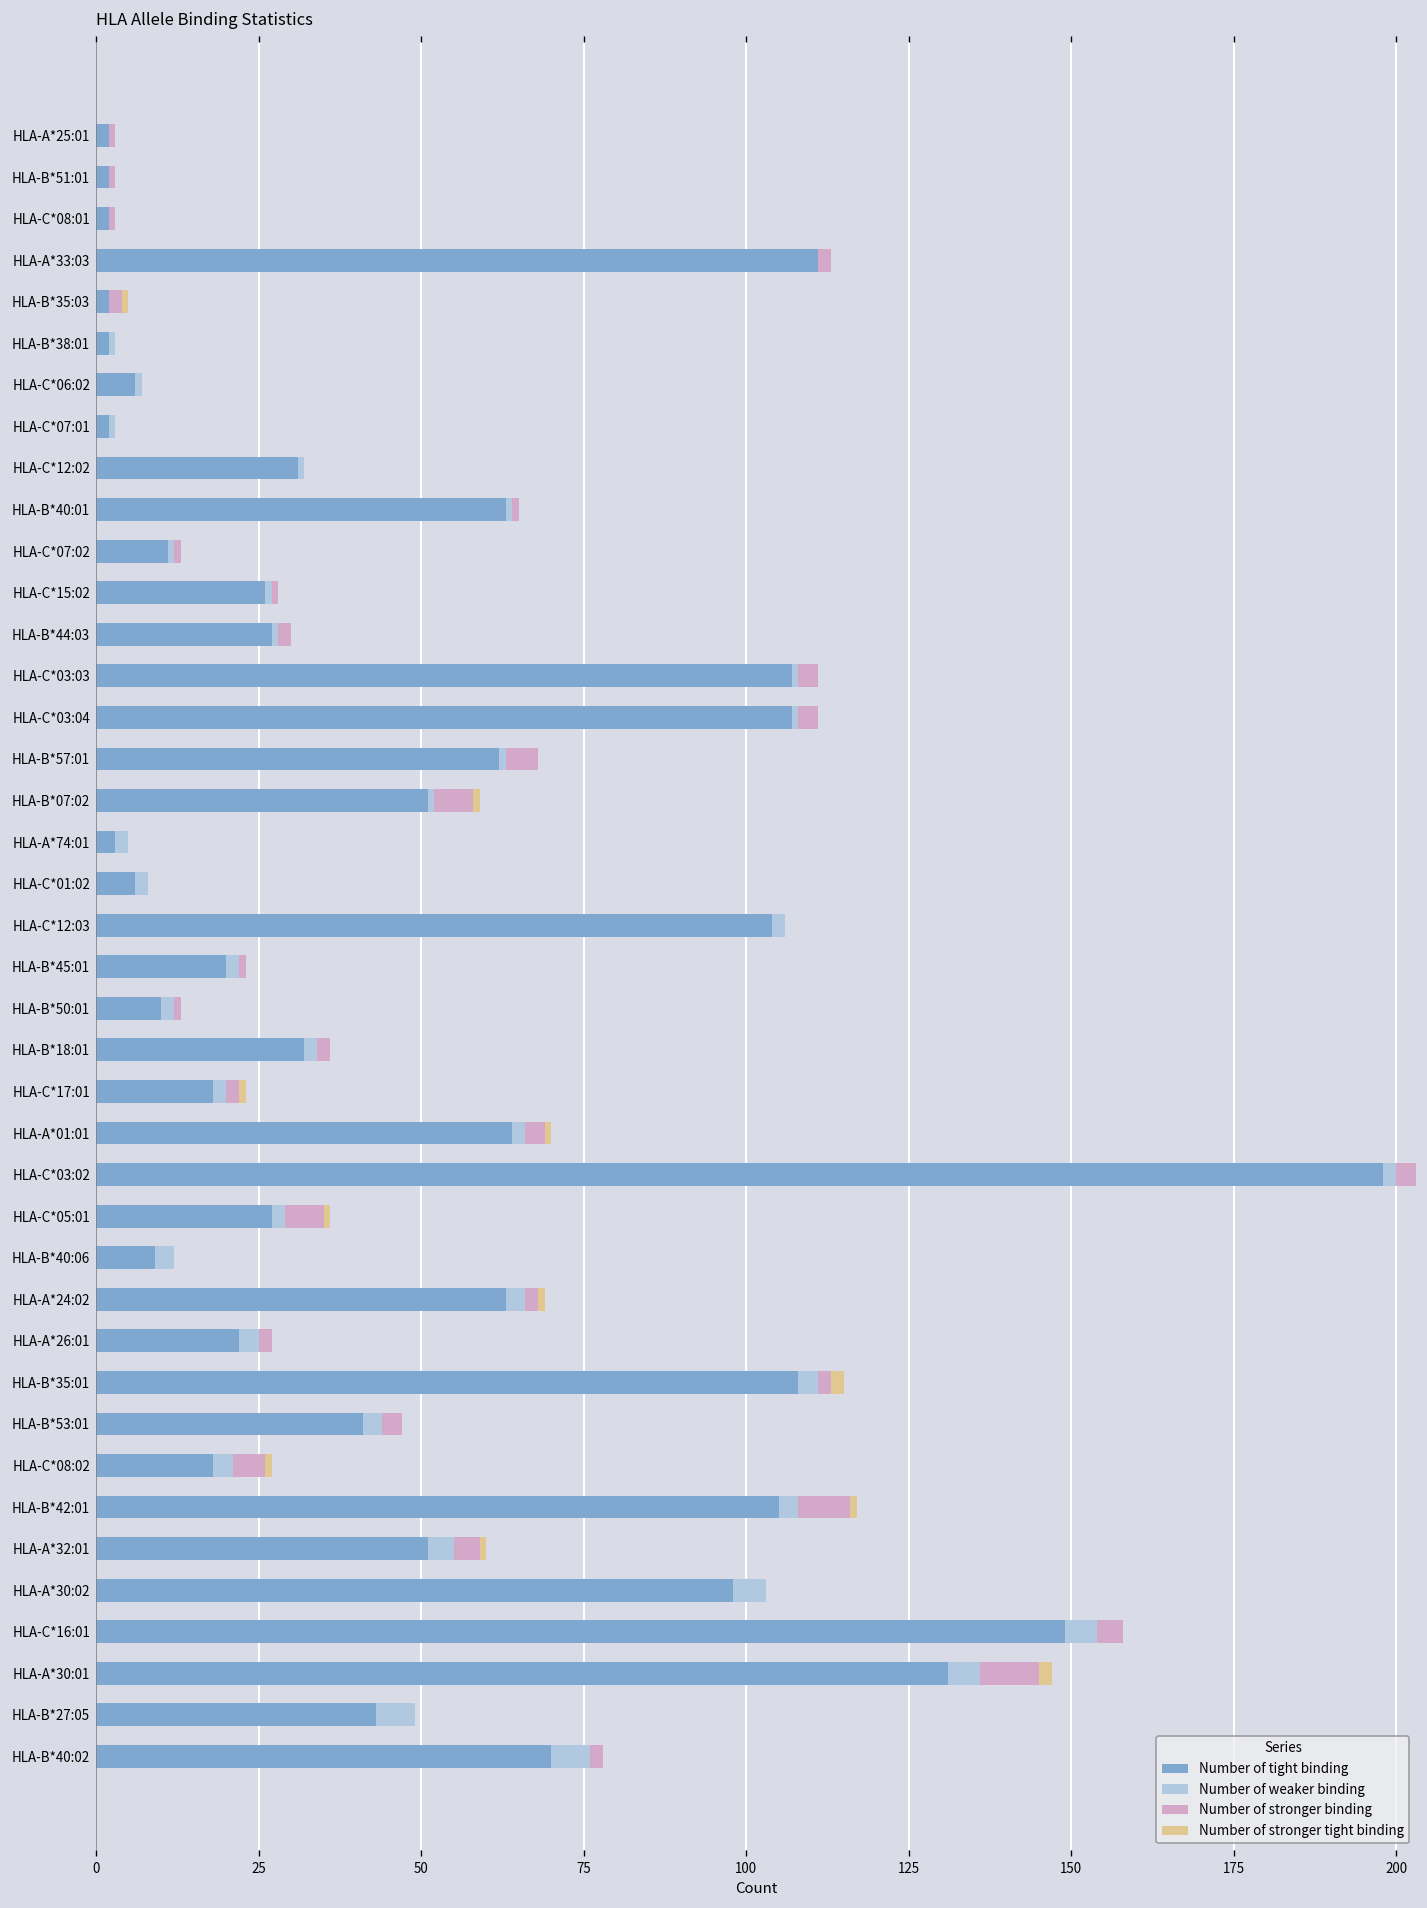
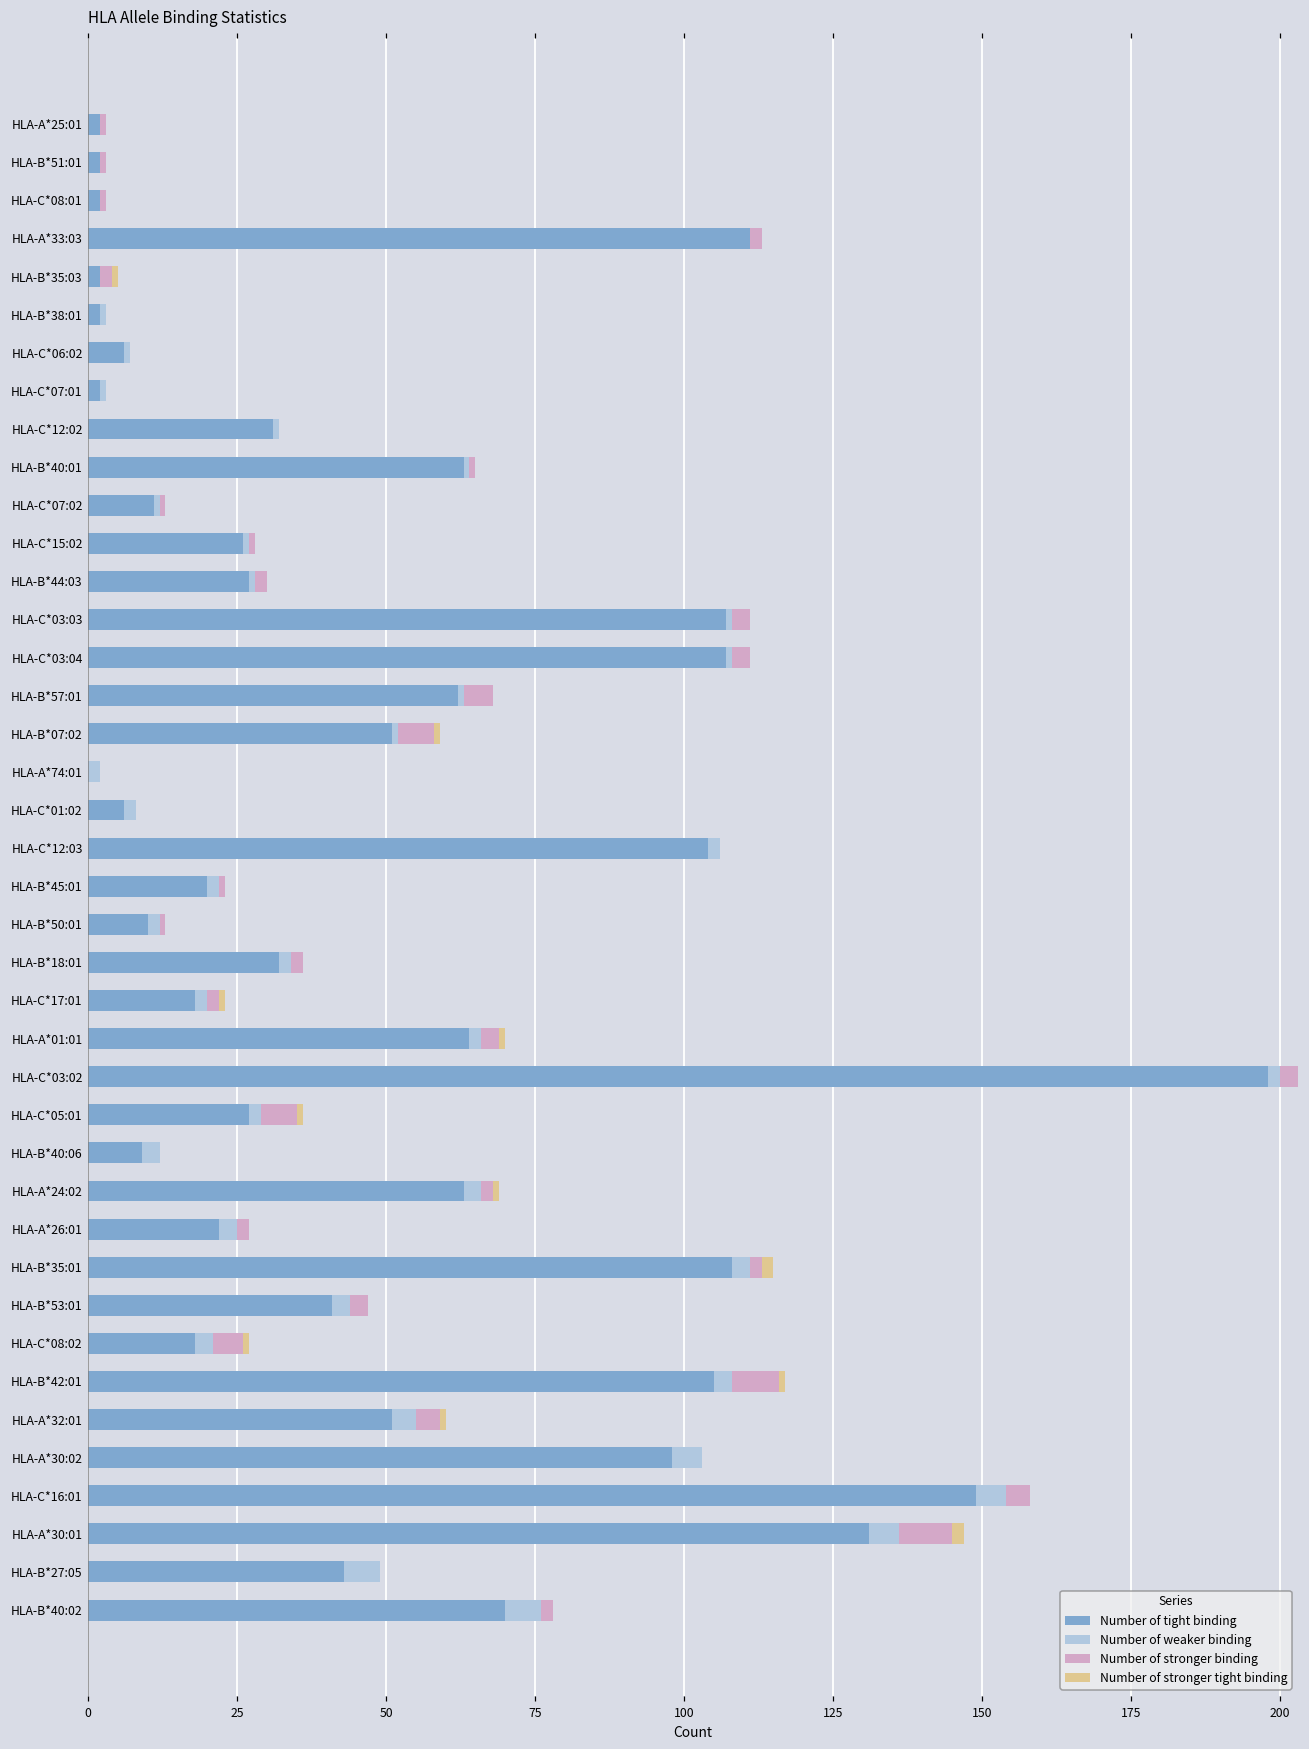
  {
    "Number of tight binding": {
      "HLA-A*25:01": 2,
      "HLA-B*51:01": 2,
      "HLA-C*08:01": 2,
      "HLA-A*33:03": 111,
      "HLA-B*35:03": 2,
      "HLA-B*38:01": 2,
      "HLA-C*06:02": 6,
      "HLA-C*07:01": 2,
      "HLA-C*12:02": 31,
      "HLA-B*40:01": 63,
      "HLA-C*07:02": 11,
      "HLA-C*15:02": 26,
      "HLA-B*44:03": 27,
      "HLA-C*03:03": 107,
      "HLA-C*03:04": 107,
      "HLA-B*57:01": 62,
      "HLA-B*07:02": 51,
-     "HLA-A*74:01": 3,
+     "HLA-A*74:01": 0,
      "HLA-C*01:02": 6,
      "HLA-C*12:03": 104,
      "HLA-B*45:01": 20,
      "HLA-B*50:01": 10,
      "HLA-B*18:01": 32,
      "HLA-C*17:01": 18,
      "HLA-A*01:01": 64,
      "HLA-C*03:02": 198,
      "HLA-C*05:01": 27,
      "HLA-B*40:06": 9,
      "HLA-A*24:02": 63,
      "HLA-A*26:01": 22,
      "HLA-B*35:01": 108,
      "HLA-B*53:01": 41,
      "HLA-C*08:02": 18,
      "HLA-B*42:01": 105,
      "HLA-A*32:01": 51,
      "HLA-A*30:02": 98,
      "HLA-C*16:01": 149,
      "HLA-A*30:01": 131,
      "HLA-B*27:05": 43,
      "HLA-B*40:02": 70
    },
    "Number of stronger tight binding": {
      "HLA-A*25:01": 0,
      "HLA-B*51:01": 0,
      "HLA-C*08:01": 0,
      "HLA-A*33:03": 0,
      "HLA-B*35:03": 1,
      "HLA-B*38:01": 0,
      "HLA-C*06:02": 0,
      "HLA-C*07:01": 0,
      "HLA-C*12:02": 0,
      "HLA-B*40:01": 0,
      "HLA-C*07:02": 0,
      "HLA-C*15:02": 0,
      "HLA-B*44:03": 0,
      "HLA-C*03:03": 0,
      "HLA-C*03:04": 0,
      "HLA-B*57:01": 0,
      "HLA-B*07:02": 1,
      "HLA-A*74:01": 0,
      "HLA-C*01:02": 0,
      "HLA-C*12:03": 0,
      "HLA-B*45:01": 0,
      "HLA-B*50:01": 0,
      "HLA-B*18:01": 0,
      "HLA-C*17:01": 1,
      "HLA-A*01:01": 1,
      "HLA-C*03:02": 0,
      "HLA-C*05:01": 1,
      "HLA-B*40:06": 0,
      "HLA-A*24:02": 1,
      "HLA-A*26:01": 0,
      "HLA-B*35:01": 2,
      "HLA-B*53:01": 0,
      "HLA-C*08:02": 1,
      "HLA-B*42:01": 1,
      "HLA-A*32:01": 1,
      "HLA-A*30:02": 0,
      "HLA-C*16:01": 0,
      "HLA-A*30:01": 2,
      "HLA-B*27:05": 0,
      "HLA-B*40:02": 0
    }
  }
